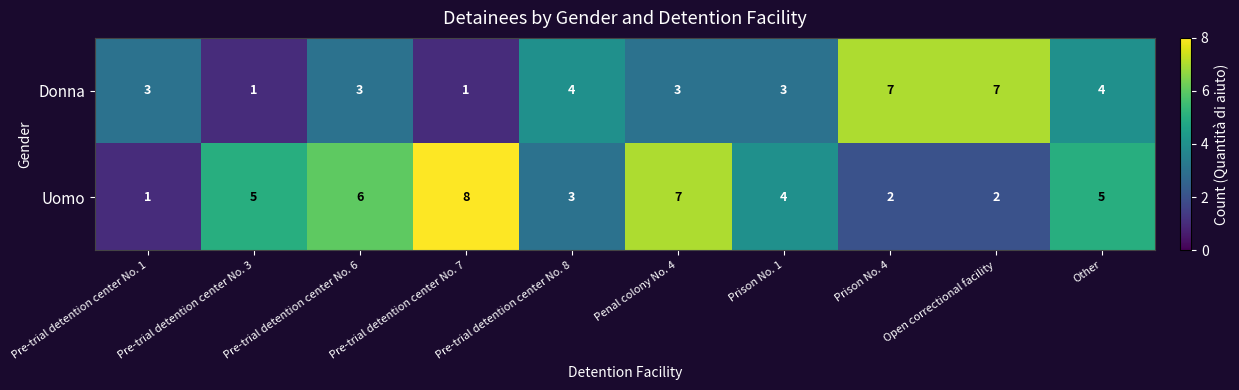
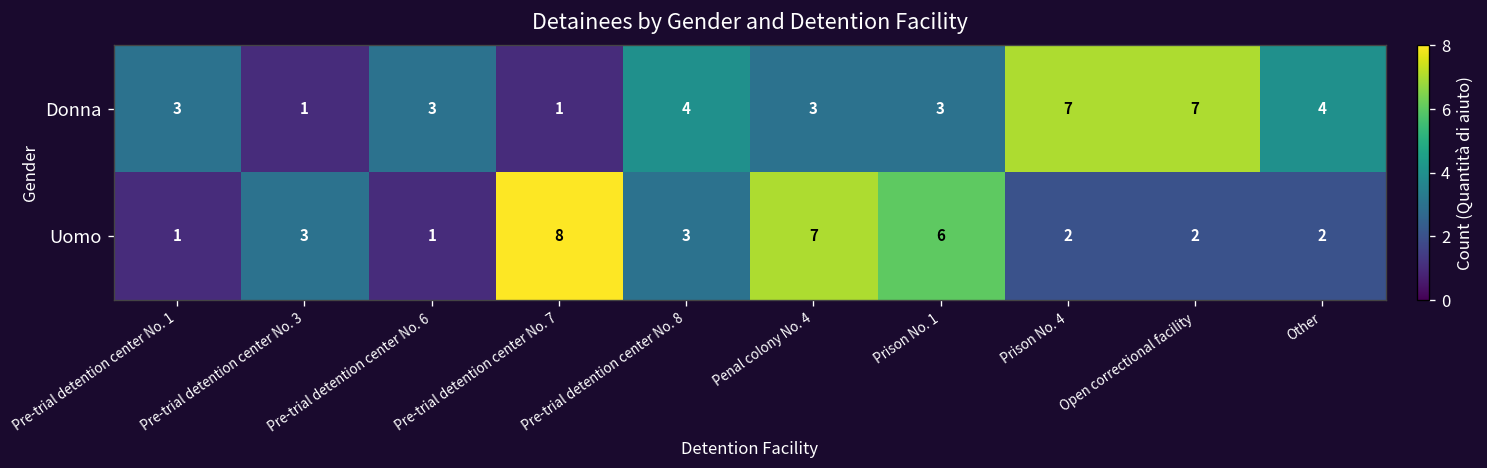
  {
    "Donna": {
      "Pre-trial detention center No. 1": 3,
      "Pre-trial detention center No. 3": 1,
      "Pre-trial detention center No. 6": 3,
      "Pre-trial detention center No. 7": 1,
      "Pre-trial detention center No. 8": 4,
      "Penal colony No. 4": 3,
      "Prison No. 1": 3,
      "Prison No. 4": 7,
      "Open correctional facility": 7,
      "Other": 4
    },
    "Uomo": {
      "Pre-trial detention center No. 1": 1,
-     "Pre-trial detention center No. 3": 5,
-     "Pre-trial detention center No. 6": 6,
+     "Pre-trial detention center No. 3": 3,
+     "Pre-trial detention center No. 6": 1,
      "Pre-trial detention center No. 7": 8,
      "Pre-trial detention center No. 8": 3,
      "Penal colony No. 4": 7,
-     "Prison No. 1": 4,
+     "Prison No. 1": 6,
      "Prison No. 4": 2,
      "Open correctional facility": 2,
-     "Other": 5
+     "Other": 2
    }
  }
